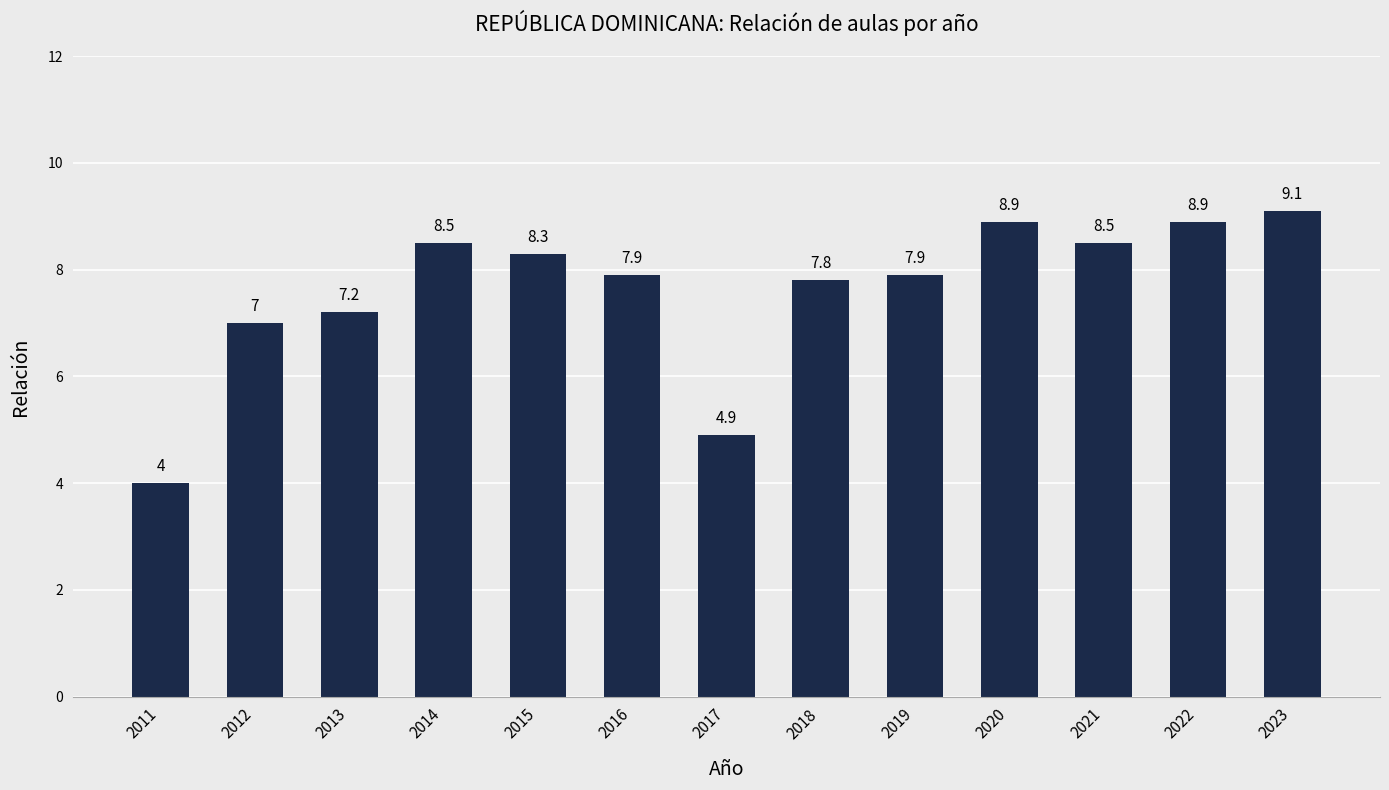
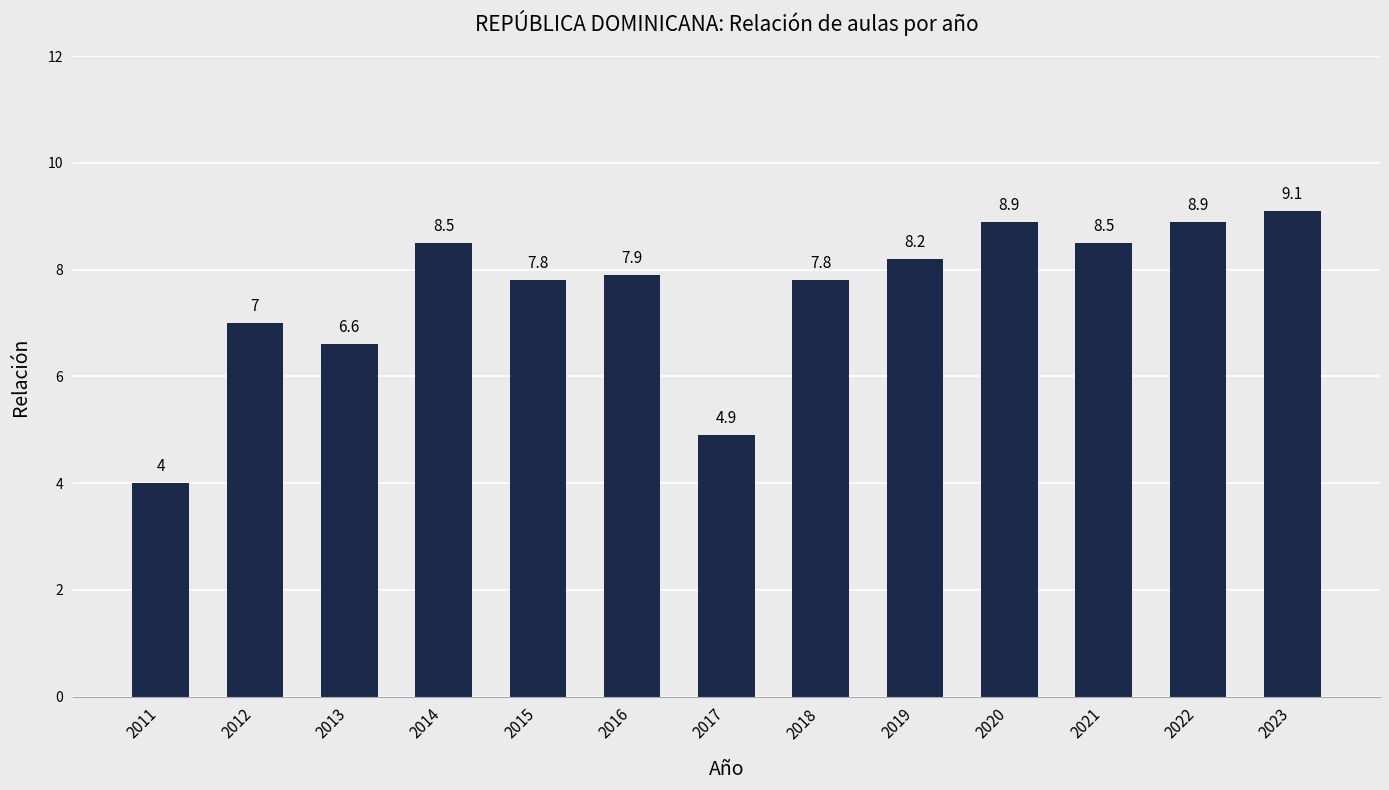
  {
    "2011": 4,
    "2012": 7,
-   "2013": 7.2,
+   "2013": 6.6,
    "2014": 8.5,
-   "2015": 8.3,
+   "2015": 7.8,
    "2016": 7.9,
    "2017": 4.9,
    "2018": 7.8,
-   "2019": 7.9,
+   "2019": 8.2,
    "2020": 8.9,
    "2021": 8.5,
    "2022": 8.9,
    "2023": 9.1
  }
